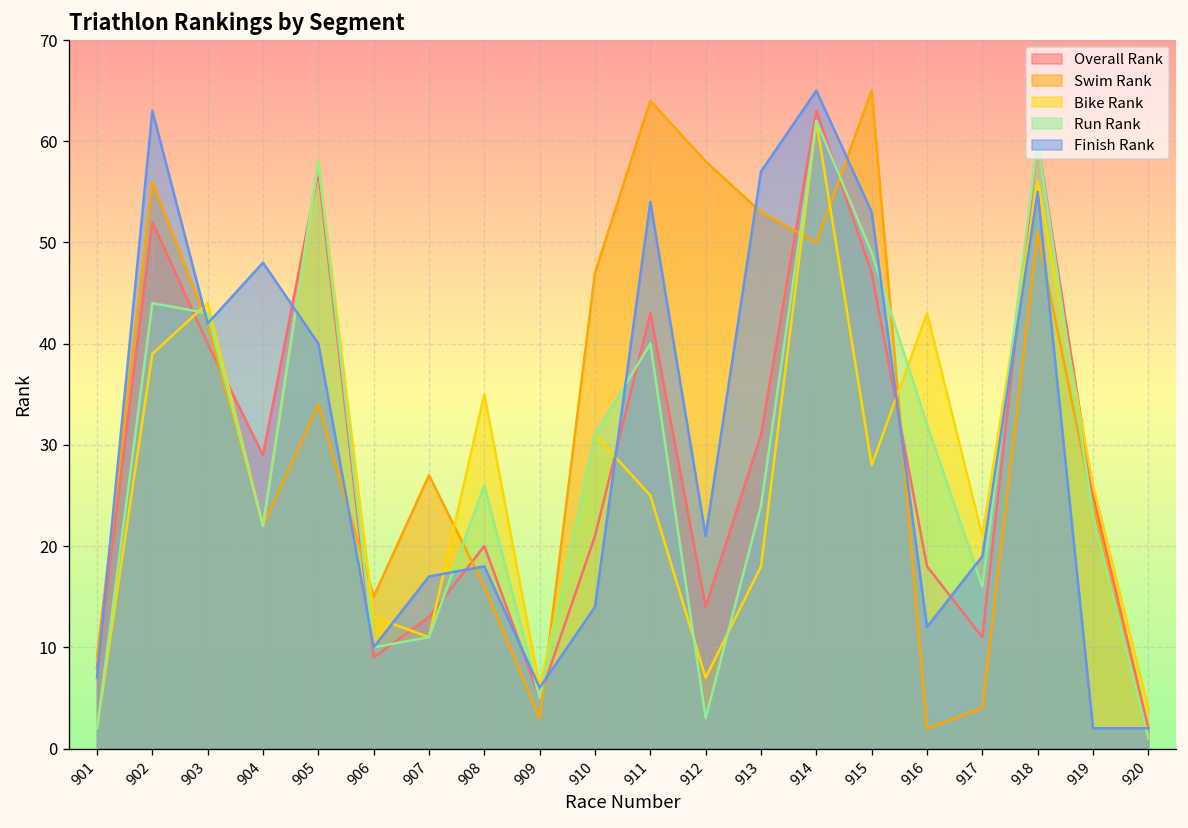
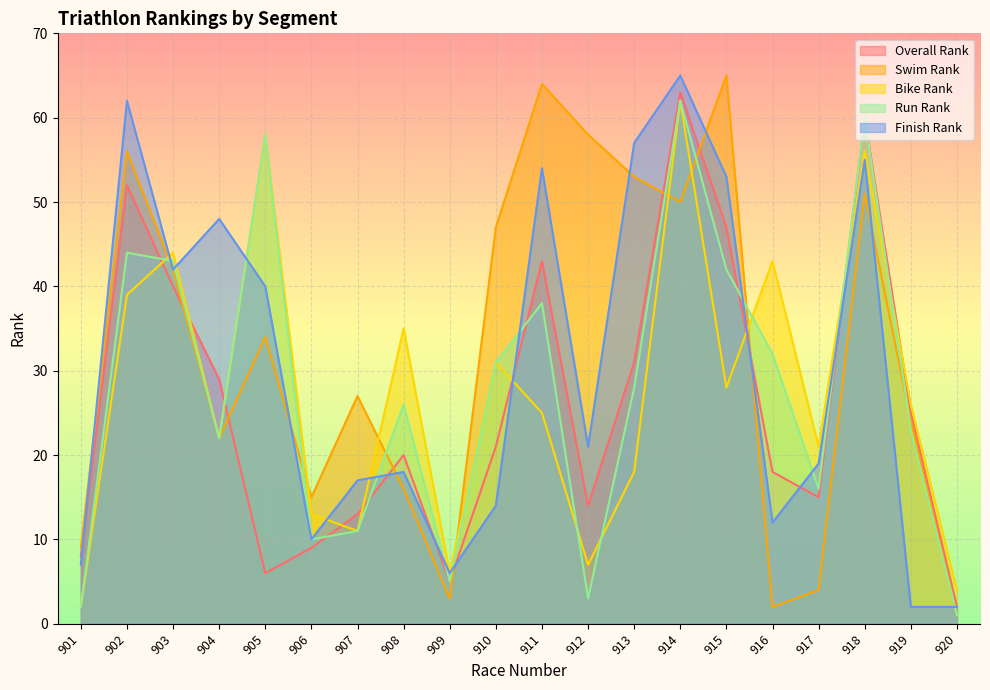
  {
    "Overall Rank": {
      "901": 8,
      "902": 52,
      "903": 40,
      "904": 29,
-     "905": 57,
+     "905": 6,
      "906": 9,
      "907": 13,
      "908": 20,
      "910": 21,
      "911": 43,
      "912": 14,
      "913": 31,
      "914": 63,
      "915": 47,
      "916": 18,
-     "917": 11,
+     "917": 15,
      "919": 25
    },
    "Run Rank": {
      "902": 44,
      "903": 43,
      "908": 26,
-     "911": 40,
+     "911": 38,
      "912": 3,
-     "913": 24,
-     "915": 49,
+     "913": 28,
+     "915": 42,
      "916": 32,
      "917": 16,
      "919": 23
    },
    "Finish Rank": {
      "901": 7,
-     "902": 63,
+     "902": 62,
      "904": 48,
      "905": 40,
      "907": 17,
      "908": 18,
      "910": 14,
      "911": 54,
      "912": 21,
      "913": 57,
      "914": 65,
      "915": 53,
      "916": 12,
      "917": 19,
      "918": 55,
      "919": 2
    }
  }
